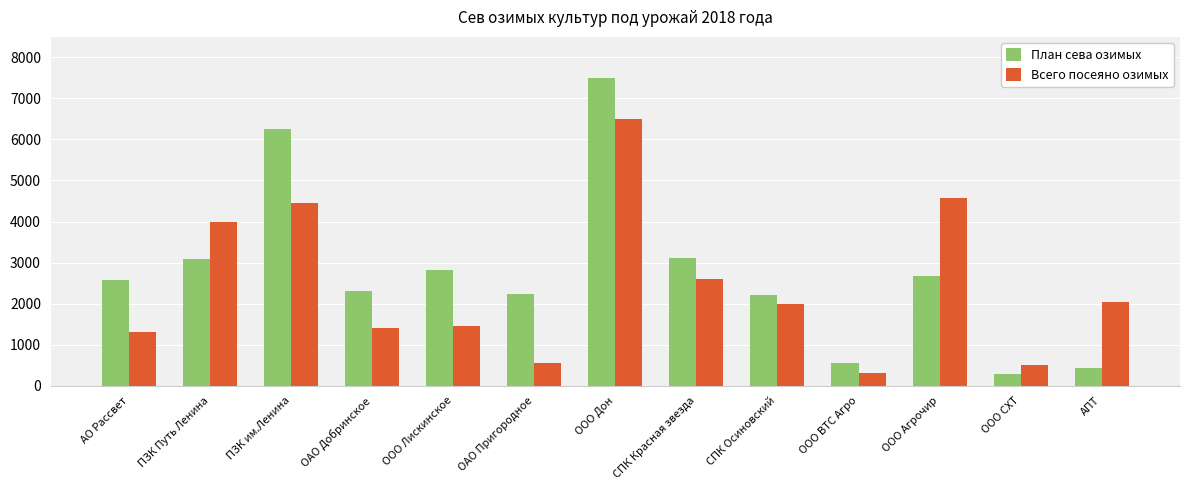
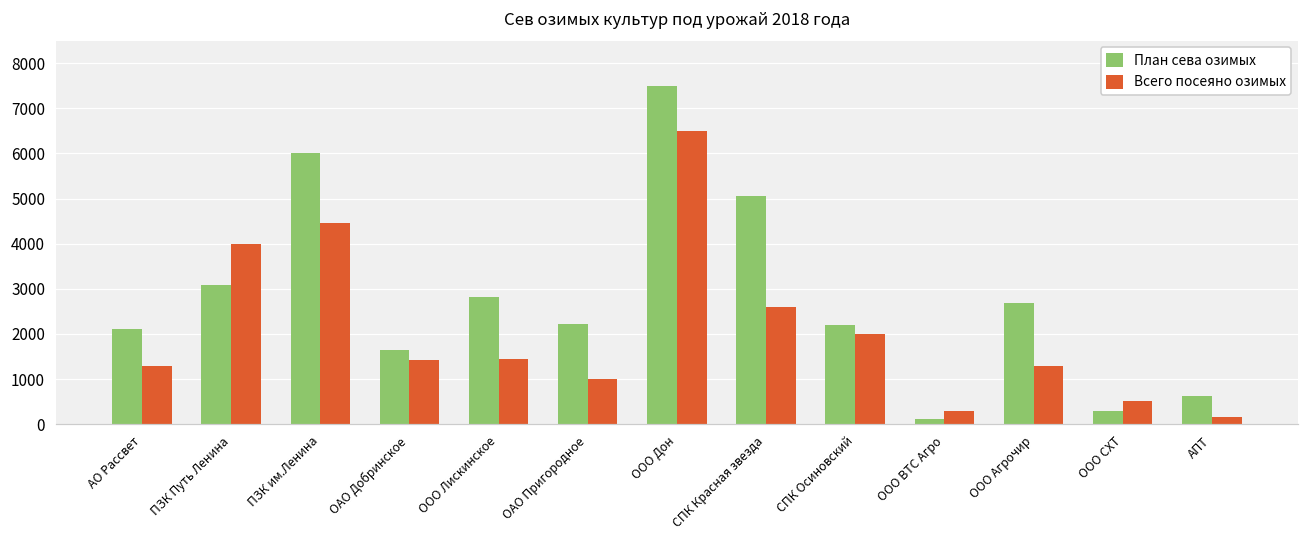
  {
    "План сева озимых": {
-     "АО Рассвет": 2600,
+     "АО Рассвет": 2100,
      "ПЗК Путь Ленина": 3100,
-     "ПЗК им.Ленина": 6300,
-     "ОАО Добринское": 2300,
+     "ПЗК им.Ленина": 6000,
+     "ОАО Добринское": 1600,
      "ООО Лискинское": 2800,
      "ОАО Пригородное": 2200,
      "ООО Дон": 7500,
-     "СПК Красная звезда": 3100,
+     "СПК Красная звезда": 5100,
      "СПК Осиновский": 2200,
-     "ООО ВТС Агро": 600,
+     "ООО ВТС Агро": 100,
      "ООО Агрочир": 2700,
      "ООО СХТ": 300,
-     "АПТ": 400
+     "АПТ": 600
    },
    "Всего посеяно озимых": {
      "АО Рассвет": 1300,
      "ПЗК Путь Ленина": 4000,
      "ПЗК им.Ленина": 4500,
      "ОАО Добринское": 1400,
      "ООО Лискинское": 1400,
-     "ОАО Пригородное": 500,
+     "ОАО Пригородное": 1000,
      "ООО Дон": 6500,
      "СПК Красная звезда": 2600,
      "СПК Осиновский": 2000,
      "ООО ВТС Агро": 300,
-     "ООО Агрочир": 4600,
+     "ООО Агрочир": 1300,
      "ООО СХТ": 500,
-     "АПТ": 2000
+     "АПТ": 200
    }
  }
